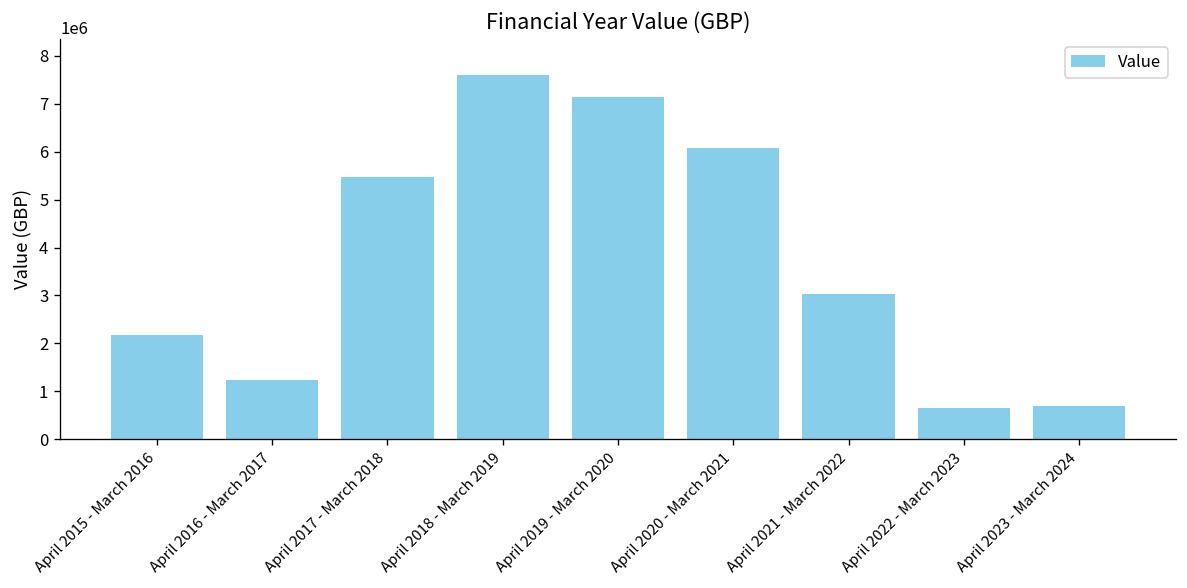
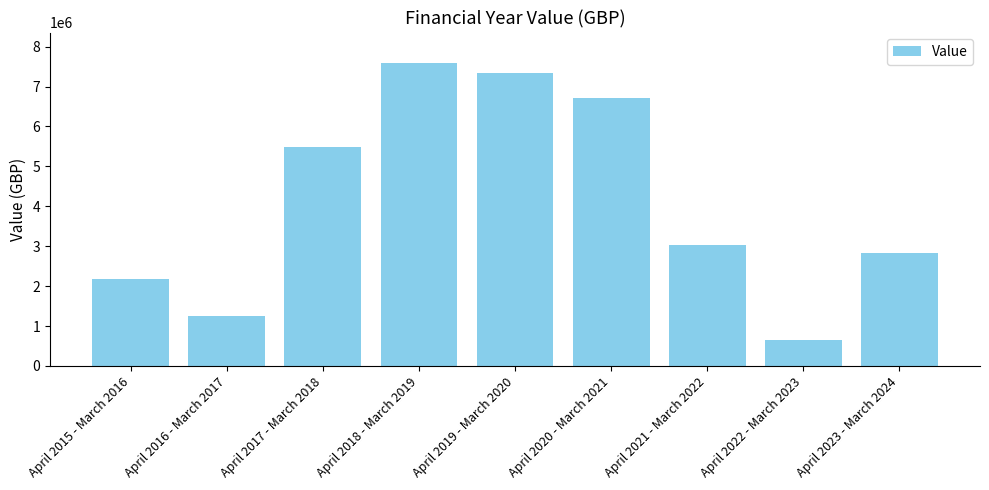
  {
    "April 2015 - March 2016": 2200000,
    "April 2016 - March 2017": 1200000,
    "April 2017 - March 2018": 5500000,
    "April 2018 - March 2019": 7600000,
-   "April 2019 - March 2020": 7100000,
-   "April 2020 - March 2021": 6100000,
+   "April 2019 - March 2020": 7300000,
+   "April 2020 - March 2021": 6700000,
    "April 2021 - March 2022": 3000000,
    "April 2022 - March 2023": 700000,
-   "April 2023 - March 2024": 700000
+   "April 2023 - March 2024": 2800000
  }
